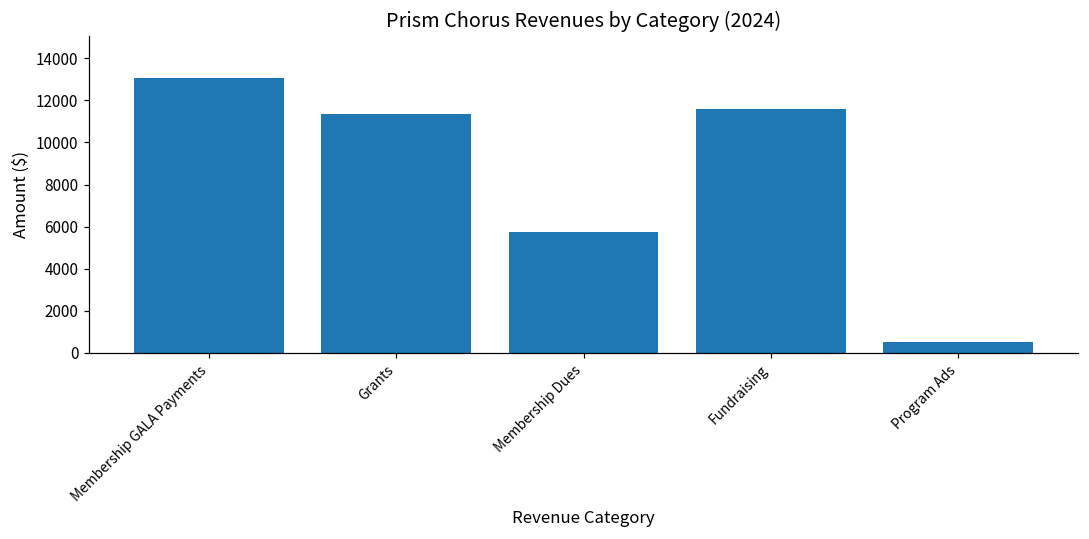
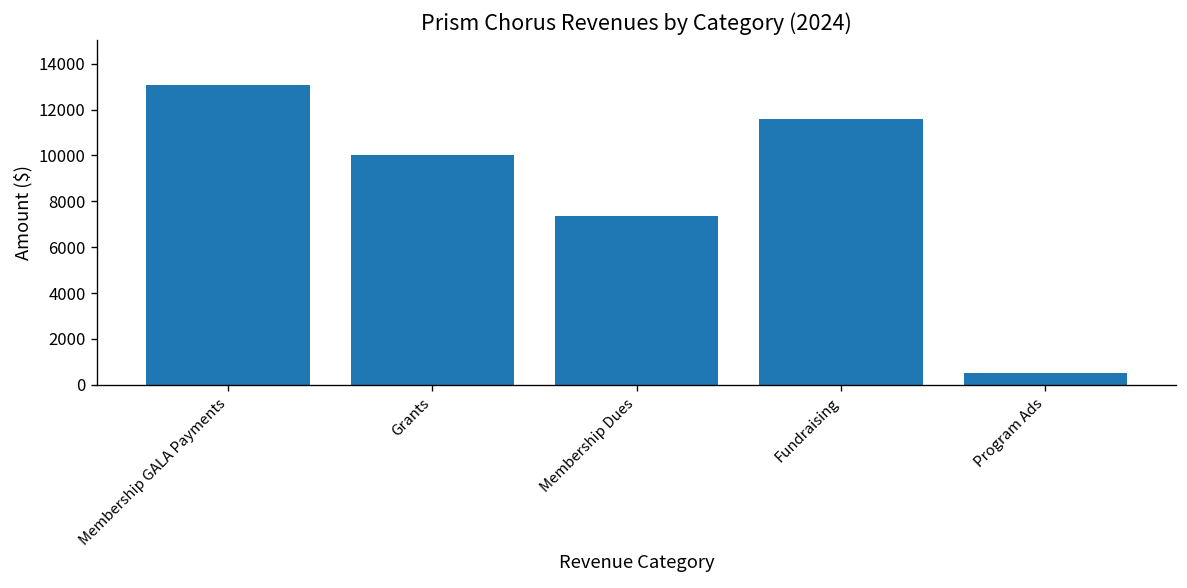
  {
    "Membership GALA Payments": 13100,
-   "Grants": 11400,
-   "Membership Dues": 5700,
+   "Grants": 10000,
+   "Membership Dues": 7300,
    "Fundraising": 11600,
    "Program Ads": 500
  }
